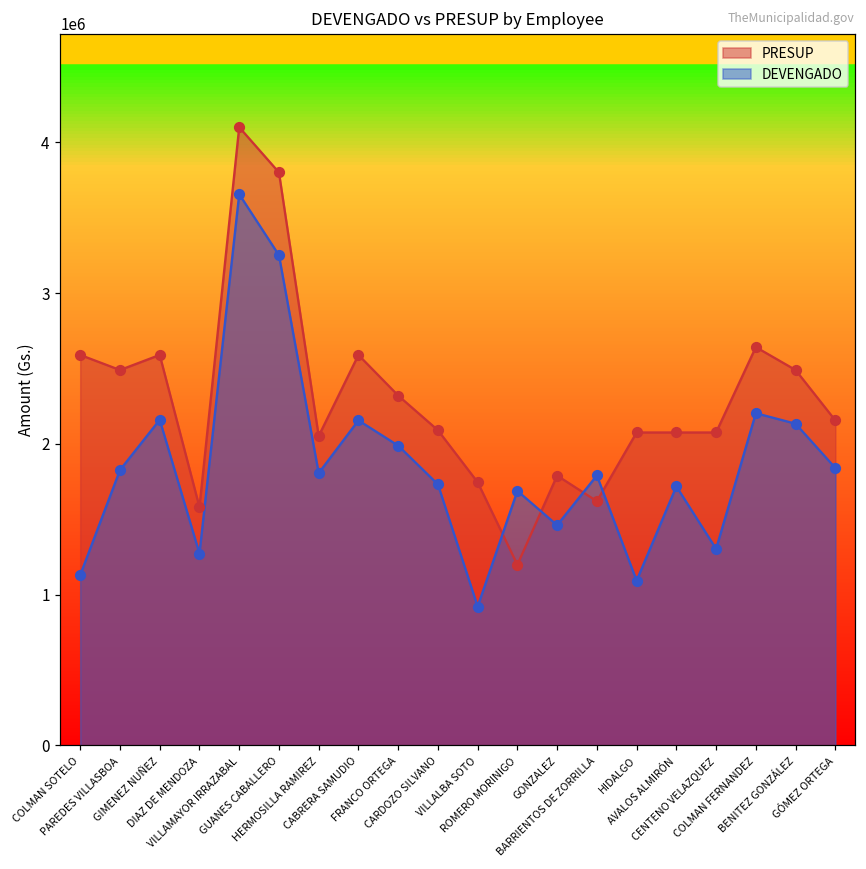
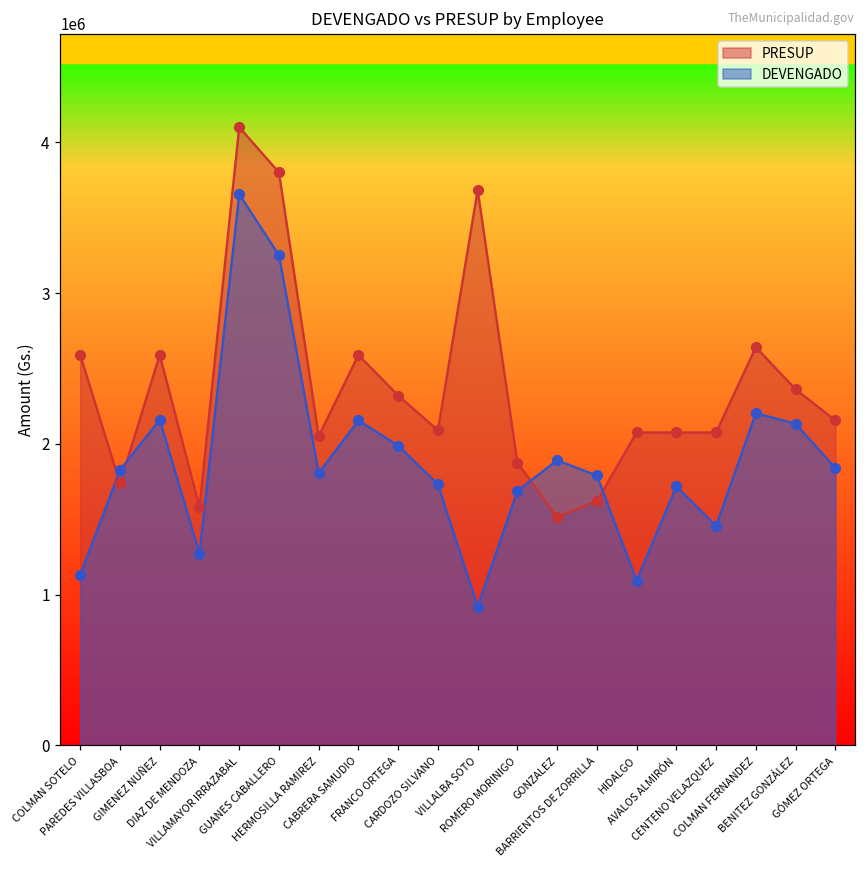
  {
    "PRESUP": {
      "COLMAN SOTELO": 2590000,
-     "PAREDES VILLASBOA": 2490000,
+     "PAREDES VILLASBOA": 1740000,
      "GIMENEZ NUÑEZ": 2590000,
      "DIAZ DE MENDOZA": 1580000,
      "VILLAMAYOR IRRAZABAL": 4100000,
      "GUANES CABALLERO": 3800000,
      "HERMOSILLA RAMIREZ": 2050000,
      "CABRERA SAMUDIO": 2590000,
      "FRANCO ORTEGA": 2320000,
      "CARDOZO SILVANO": 2090000,
-     "VILLALBA SOTO": 1750000,
-     "ROMERO MORINIGO": 1200000,
-     "GONZALEZ": 1790000,
+     "VILLALBA SOTO": 3680000,
+     "ROMERO MORINIGO": 1880000,
+     "GONZALEZ": 1510000,
      "BARRIENTOS DE ZORRILLA": 1620000,
      "HIDALGO": 2080000,
      "AVALOS ALMIRÓN": 2080000,
      "CENTENO VELAZQUEZ": 2080000,
      "COLMAN FERNANDEZ": 2640000,
-     "BENITEZ GONZÁLEZ": 2490000,
+     "BENITEZ GONZÁLEZ": 2360000,
      "GÓMEZ ORTEGA": 2160000
    },
    "DEVENGADO": {
      "COLMAN SOTELO": 1130000,
      "PAREDES VILLASBOA": 1830000,
      "GIMENEZ NUÑEZ": 2160000,
      "DIAZ DE MENDOZA": 1270000,
      "VILLAMAYOR IRRAZABAL": 3660000,
      "GUANES CABALLERO": 3250000,
      "HERMOSILLA RAMIREZ": 1810000,
      "CABRERA SAMUDIO": 2160000,
      "FRANCO ORTEGA": 1990000,
      "CARDOZO SILVANO": 1730000,
      "VILLALBA SOTO": 920000,
      "ROMERO MORINIGO": 1690000,
-     "GONZALEZ": 1460000,
+     "GONZALEZ": 1890000,
      "BARRIENTOS DE ZORRILLA": 1790000,
      "HIDALGO": 1090000,
      "AVALOS ALMIRÓN": 1720000,
-     "CENTENO VELAZQUEZ": 1300000,
+     "CENTENO VELAZQUEZ": 1460000,
      "COLMAN FERNANDEZ": 2200000,
      "BENITEZ GONZÁLEZ": 2130000,
      "GÓMEZ ORTEGA": 1840000
    }
  }
